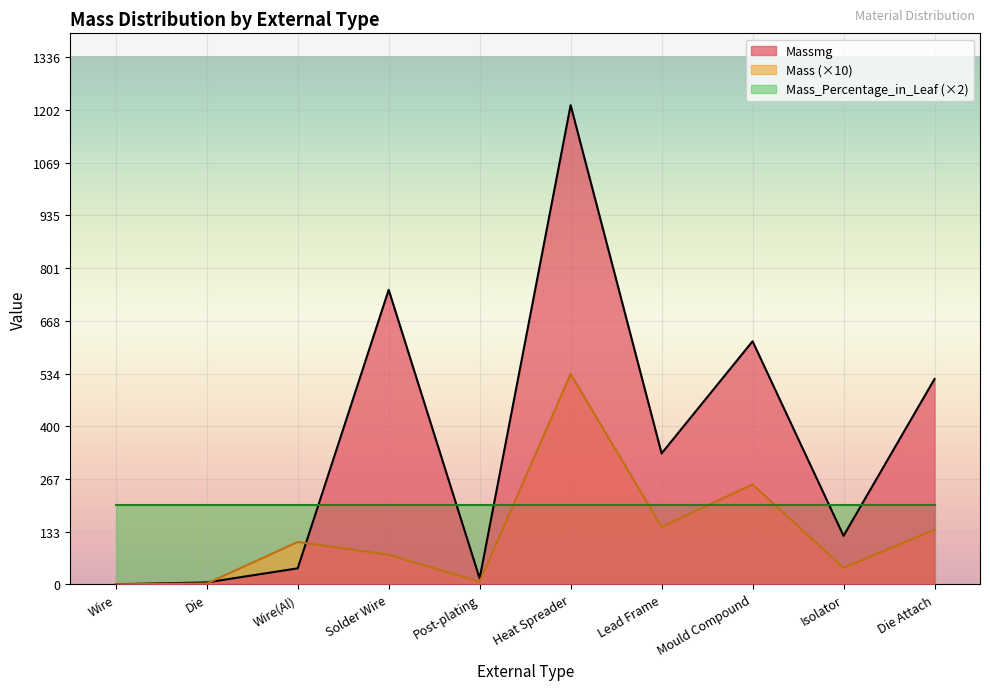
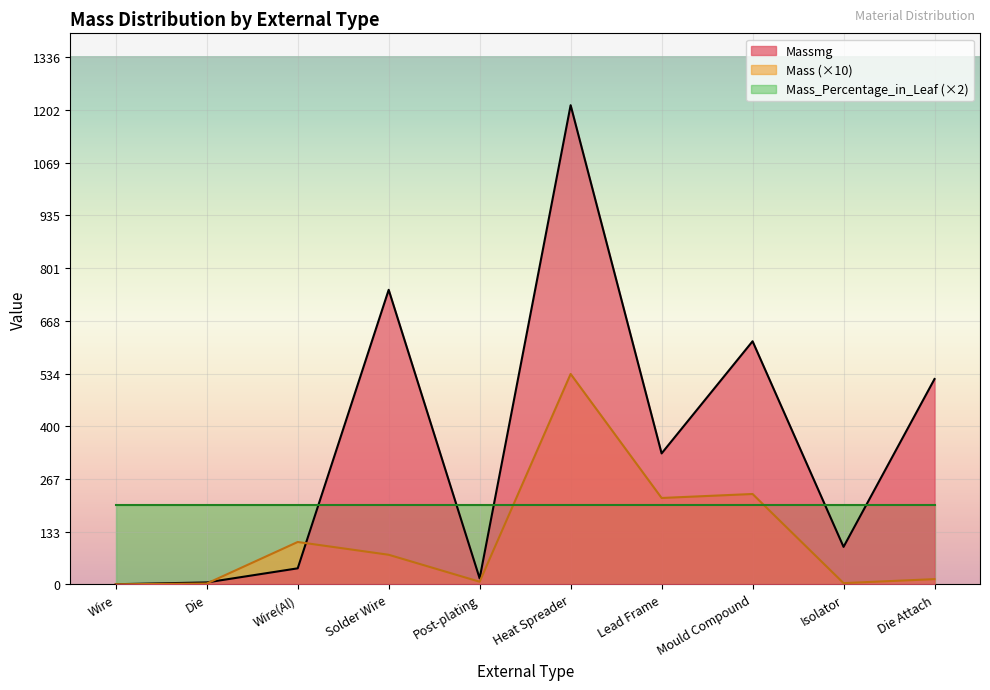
  {
    "Massmg": {
      "Wire(Al)": 40,
      "Solder Wire": 750,
      "Post-plating": 20,
      "Heat Spreader": 1220,
      "Lead Frame": 330,
      "Mould Compound": 620,
-     "Isolator": 120,
+     "Isolator": 100,
      "Die Attach": 520
    },
    "Mass (×10)": {
      "Wire(Al)": 110,
      "Solder Wire": 80,
      "Post-plating": 10,
      "Heat Spreader": 530,
-     "Lead Frame": 150,
-     "Mould Compound": 250,
-     "Isolator": 40,
-     "Die Attach": 140
+     "Lead Frame": 220,
+     "Mould Compound": 230,
+     "Isolator": 0,
+     "Die Attach": 10
    },
    "Mass_Percentage_in_Leaf (×2)": {
      "Wire": 200,
      "Die": 200,
      "Wire(Al)": 200,
      "Solder Wire": 200,
      "Post-plating": 200,
      "Heat Spreader": 200,
      "Lead Frame": 200,
      "Mould Compound": 200,
      "Isolator": 200,
      "Die Attach": 200
    }
  }
